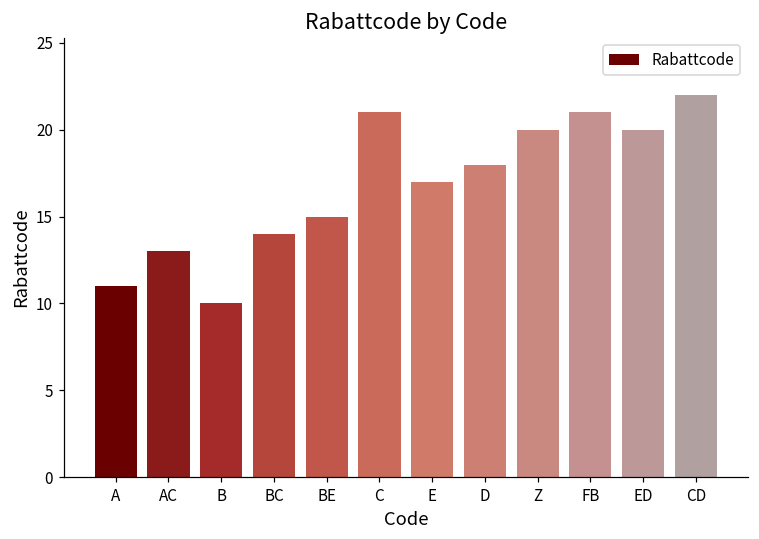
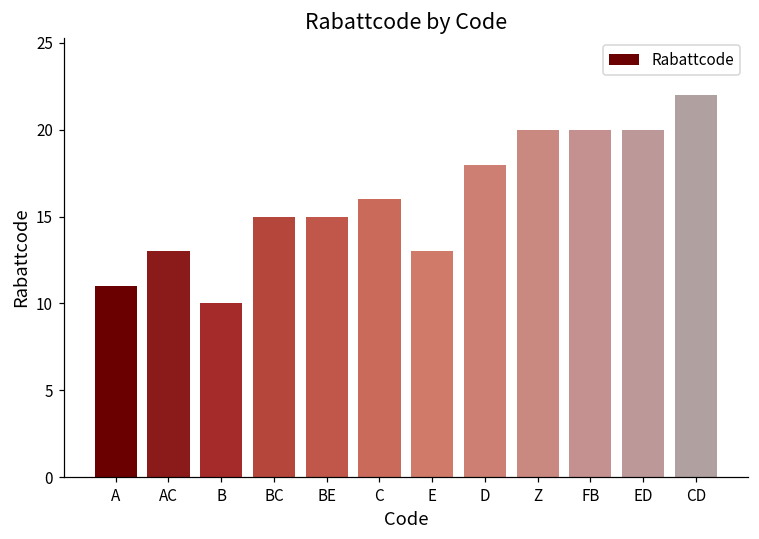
  {
    "A": 11,
    "AC": 13,
    "B": 10,
-   "BC": 14,
+   "BC": 15,
    "BE": 15,
-   "C": 21,
-   "E": 17,
+   "C": 16,
+   "E": 13,
    "D": 18,
    "Z": 20,
-   "FB": 21,
+   "FB": 20,
    "ED": 20,
    "CD": 22
  }
